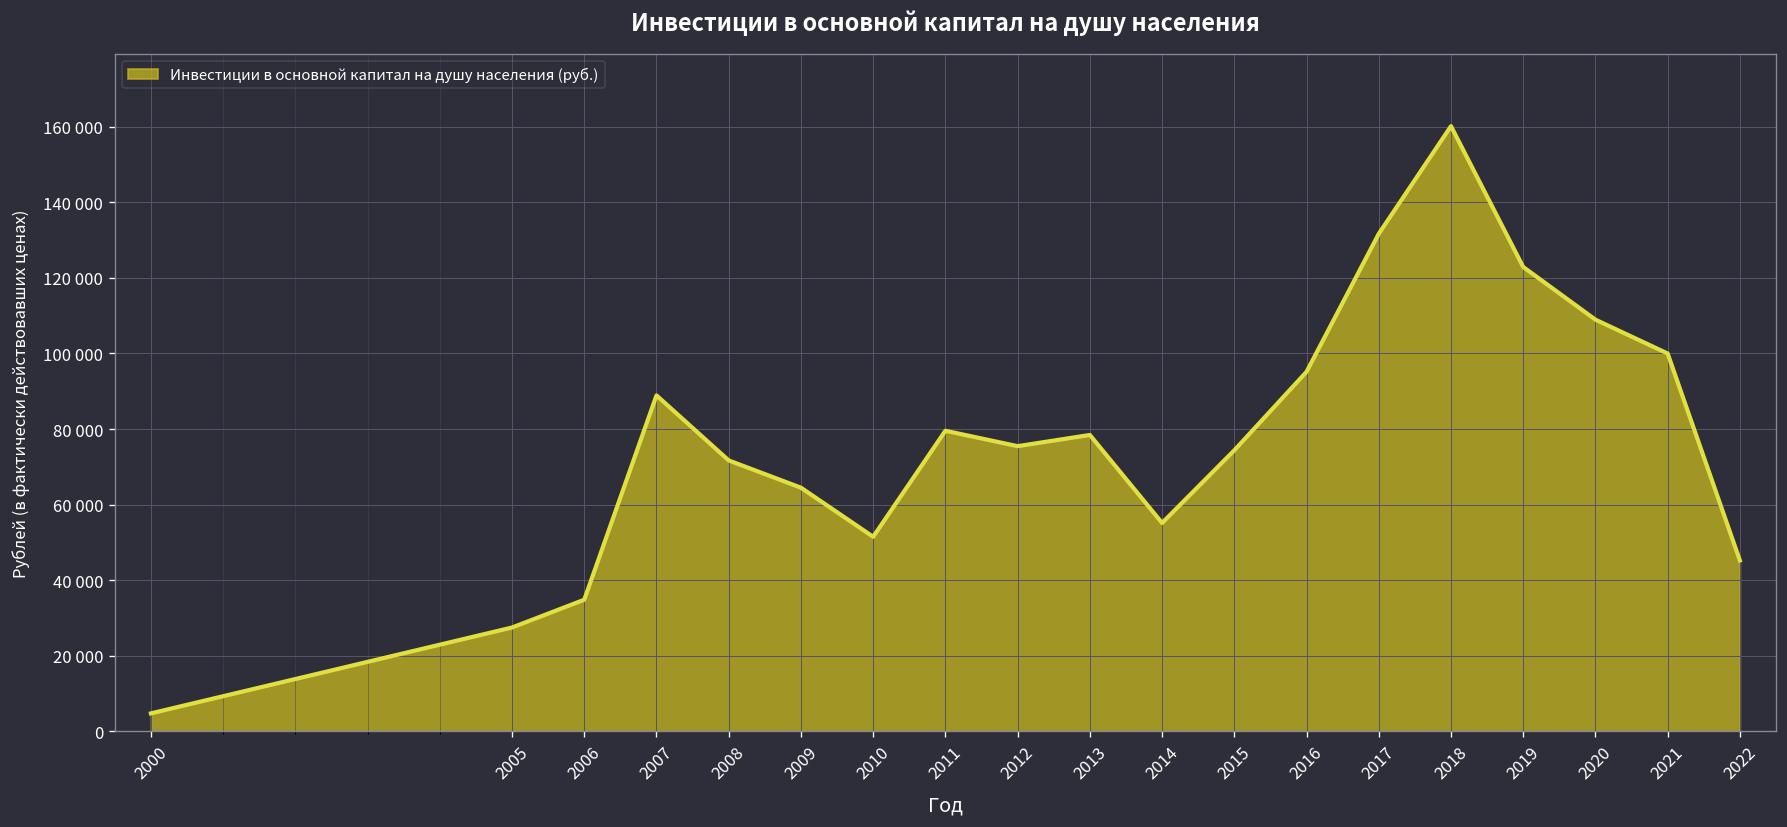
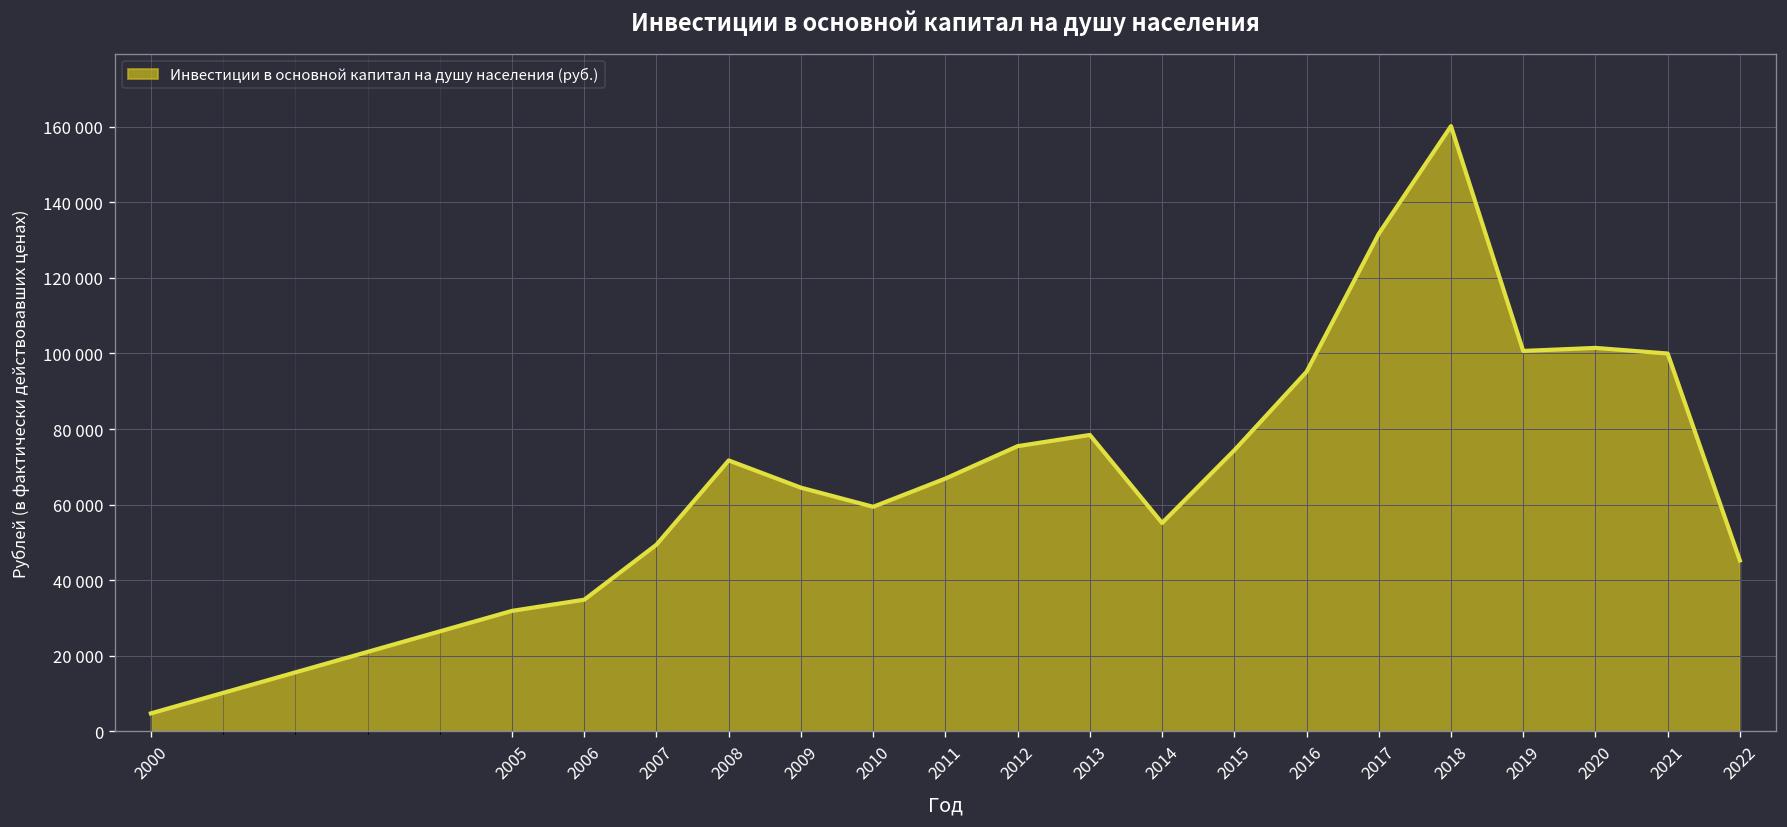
  {
    "2000": 5000,
-   "2005": 27000,
+   "2005": 32000,
    "2006": 35000,
-   "2007": 89000,
+   "2007": 49000,
    "2008": 72000,
    "2009": 64000,
-   "2010": 51000,
-   "2011": 80000,
+   "2010": 59000,
+   "2011": 67000,
    "2012": 75000,
    "2013": 78000,
    "2014": 55000,
    "2015": 74000,
    "2016": 95000,
    "2017": 132000,
    "2018": 160000,
-   "2019": 123000,
-   "2020": 109000,
+   "2019": 101000,
+   "2020": 101000,
    "2021": 100000,
    "2022": 45000
  }
